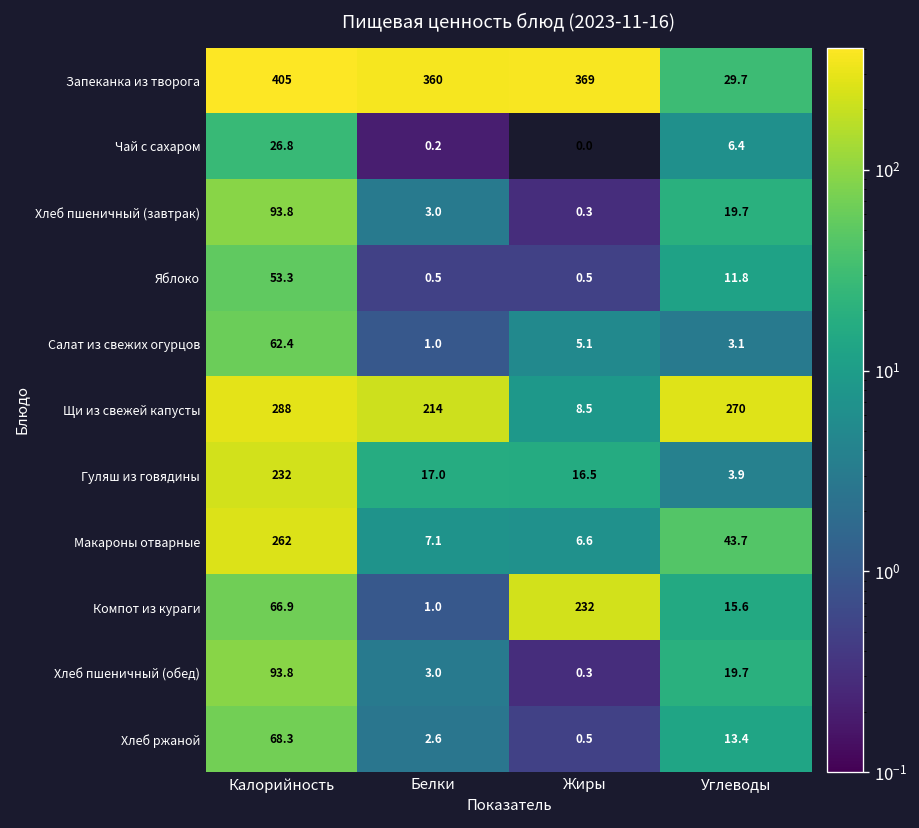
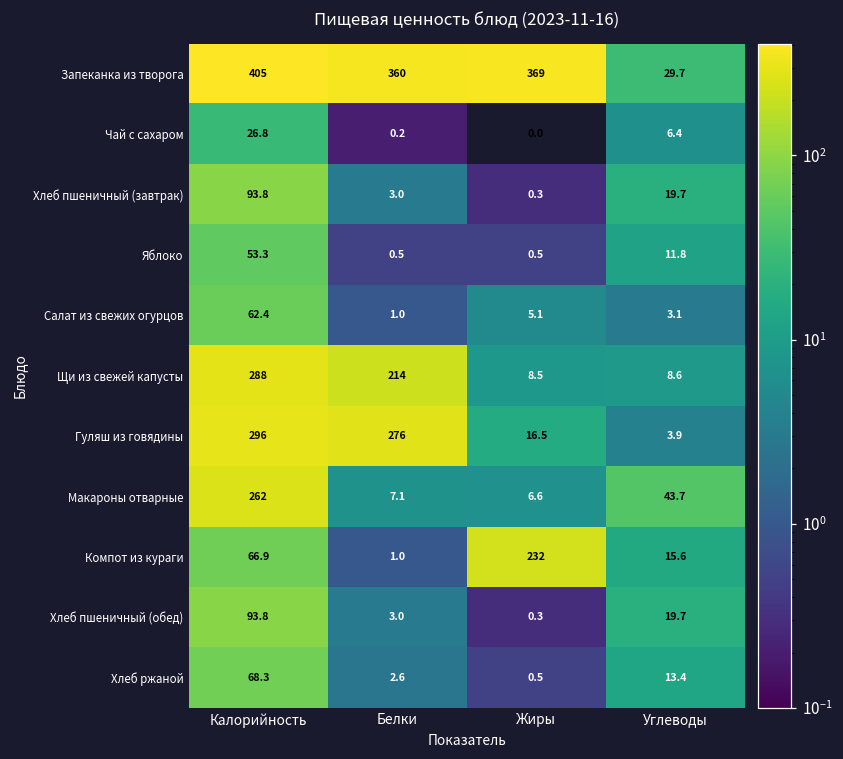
  {
    "Запеканка из творога": {
      "Калорийность": 405,
      "Белки": 360,
      "Жиры": 369,
      "Углеводы": 29.7
    },
    "Чай с сахаром": {
      "Калорийность": 26.8,
      "Белки": 0.2,
      "Углеводы": 6.4
    },
    "Хлеб пшеничный (завтрак)": {
      "Калорийность": 93.8,
      "Белки": 3.0,
      "Жиры": 0.3,
      "Углеводы": 19.7
    },
    "Яблоко": {
      "Калорийность": 53.3,
      "Белки": 0.5,
      "Жиры": 0.5,
      "Углеводы": 11.8
    },
    "Салат из свежих огурцов": {
      "Калорийность": 62.4,
      "Белки": 1.0,
      "Жиры": 5.1,
      "Углеводы": 3.1
    },
    "Щи из свежей капусты": {
      "Калорийность": 288,
      "Белки": 214,
      "Жиры": 8.5,
-     "Углеводы": 270
+     "Углеводы": 8.6
    },
    "Гуляш из говядины": {
-     "Калорийность": 232,
-     "Белки": 17.0,
+     "Калорийность": 296,
+     "Белки": 276,
      "Жиры": 16.5,
      "Углеводы": 3.9
    },
    "Макароны отварные": {
      "Калорийность": 262,
      "Белки": 7.1,
      "Жиры": 6.6,
      "Углеводы": 43.7
    },
    "Компот из кураги": {
      "Калорийность": 66.9,
      "Белки": 1.0,
      "Жиры": 232,
      "Углеводы": 15.6
    },
    "Хлеб пшеничный (обед)": {
      "Калорийность": 93.8,
      "Белки": 3.0,
      "Жиры": 0.3,
      "Углеводы": 19.7
    },
    "Хлеб ржаной": {
      "Калорийность": 68.3,
      "Белки": 2.6,
      "Жиры": 0.5,
      "Углеводы": 13.4
    }
  }
